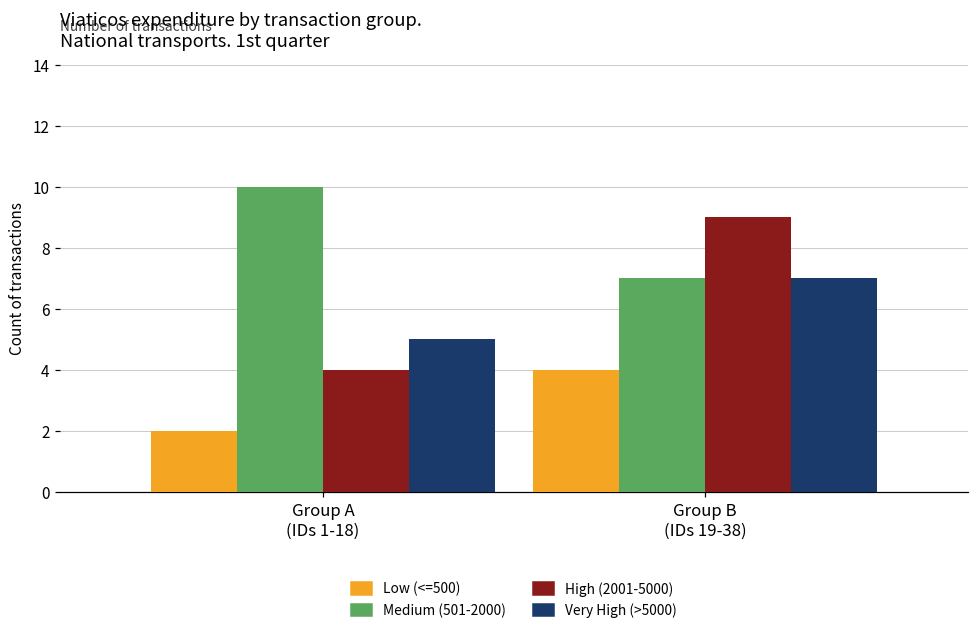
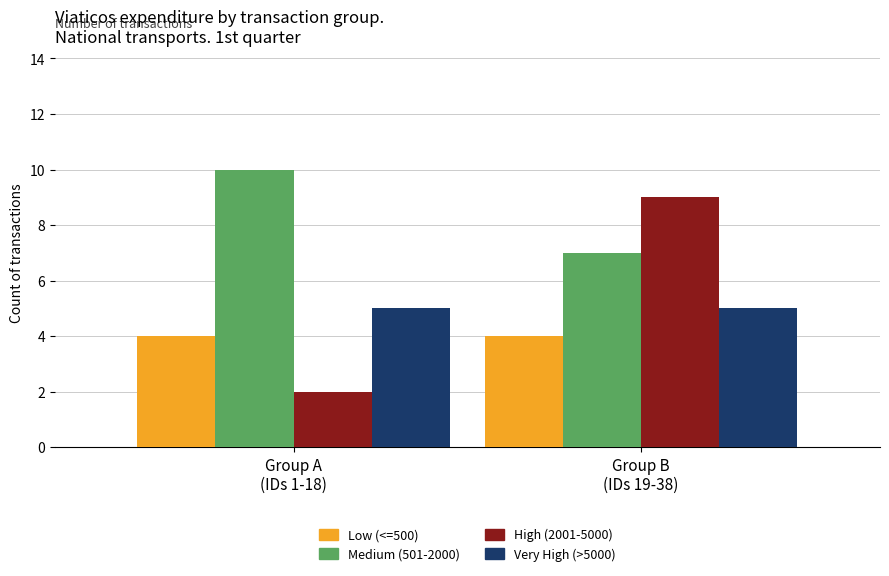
  {
    "Low (<=500)": {
-     "Group A (IDs 1-18)": 2,
+     "Group A (IDs 1-18)": 4,
      "Group B (IDs 19-38)": 4
    },
    "Medium (501-2000)": {
      "Group A (IDs 1-18)": 10,
      "Group B (IDs 19-38)": 7
    },
    "High (2001-5000)": {
-     "Group A (IDs 1-18)": 4,
+     "Group A (IDs 1-18)": 2,
      "Group B (IDs 19-38)": 9
    },
    "Very High (>5000)": {
      "Group A (IDs 1-18)": 5,
-     "Group B (IDs 19-38)": 7
+     "Group B (IDs 19-38)": 5
    }
  }
